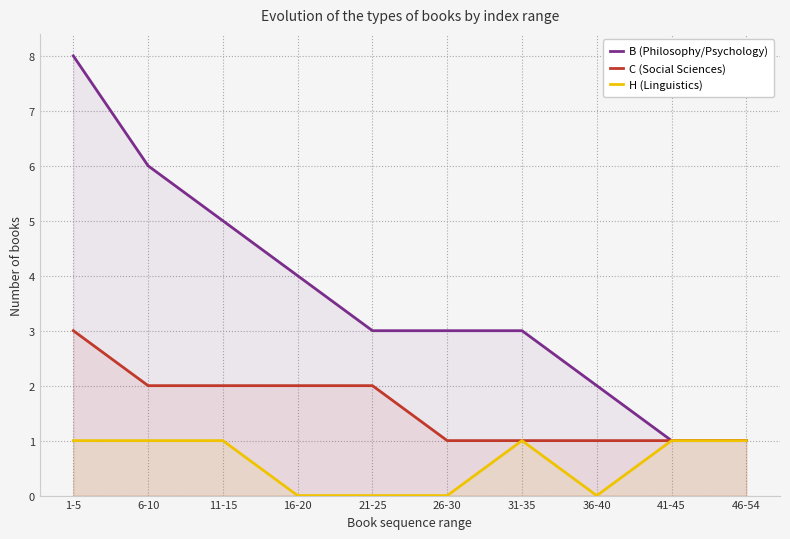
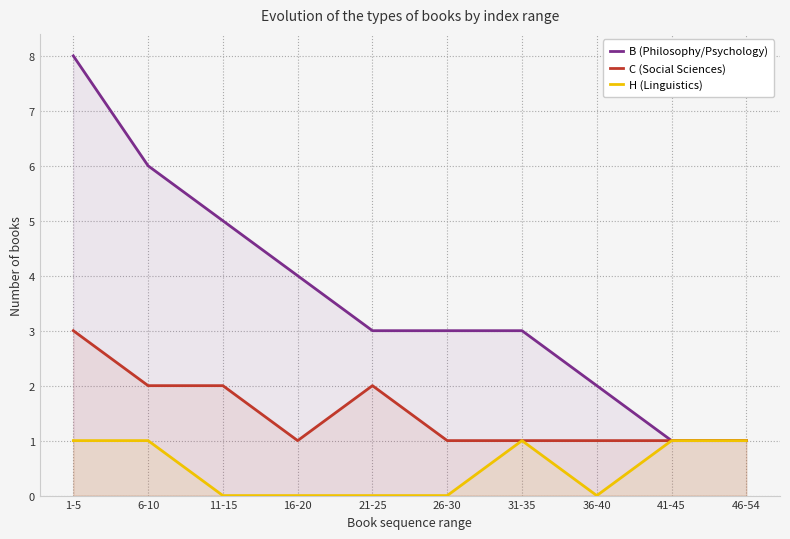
  {
    "B (Philosophy/Psychology)": {
      "1-5": 8,
      "6-10": 6,
      "11-15": 5,
      "16-20": 4,
      "21-25": 3,
      "26-30": 3,
      "31-35": 3,
      "36-40": 2
    },
    "C (Social Sciences)": {
      "1-5": 3,
      "6-10": 2,
      "11-15": 2,
-     "16-20": 2,
+     "16-20": 1,
      "21-25": 2,
      "26-30": 1,
      "36-40": 1
    },
    "H (Linguistics)": {
      "1-5": 1,
      "6-10": 1,
-     "11-15": 1,
+     "11-15": 0,
      "16-20": 0,
      "21-25": 0,
      "26-30": 0,
      "36-40": 0
    }
  }
